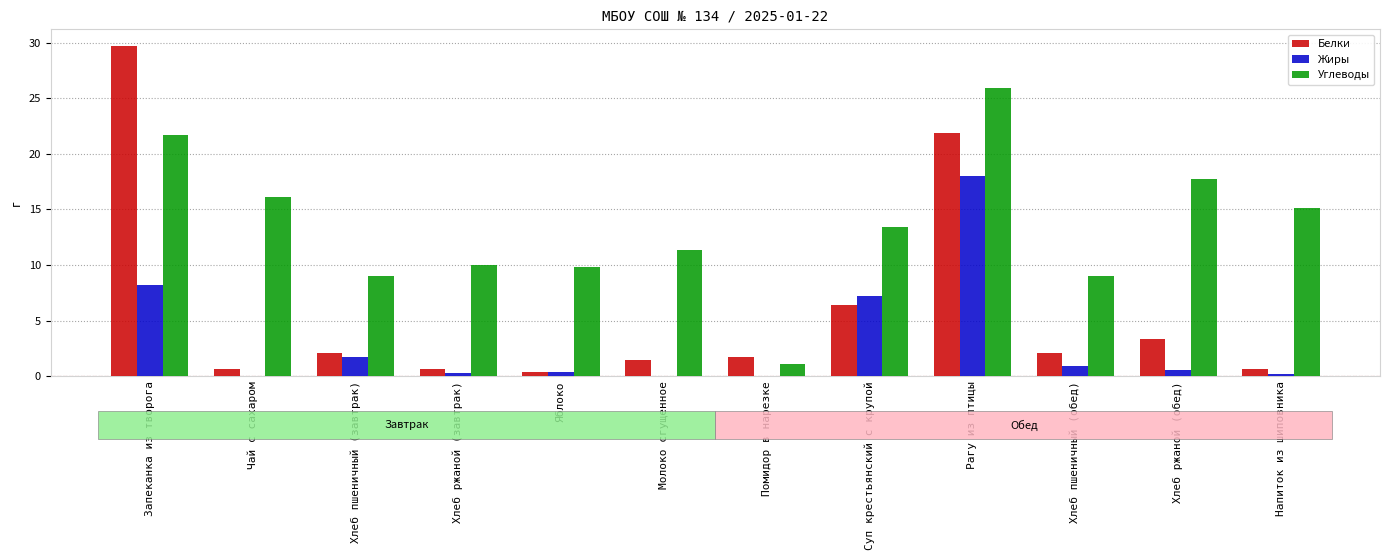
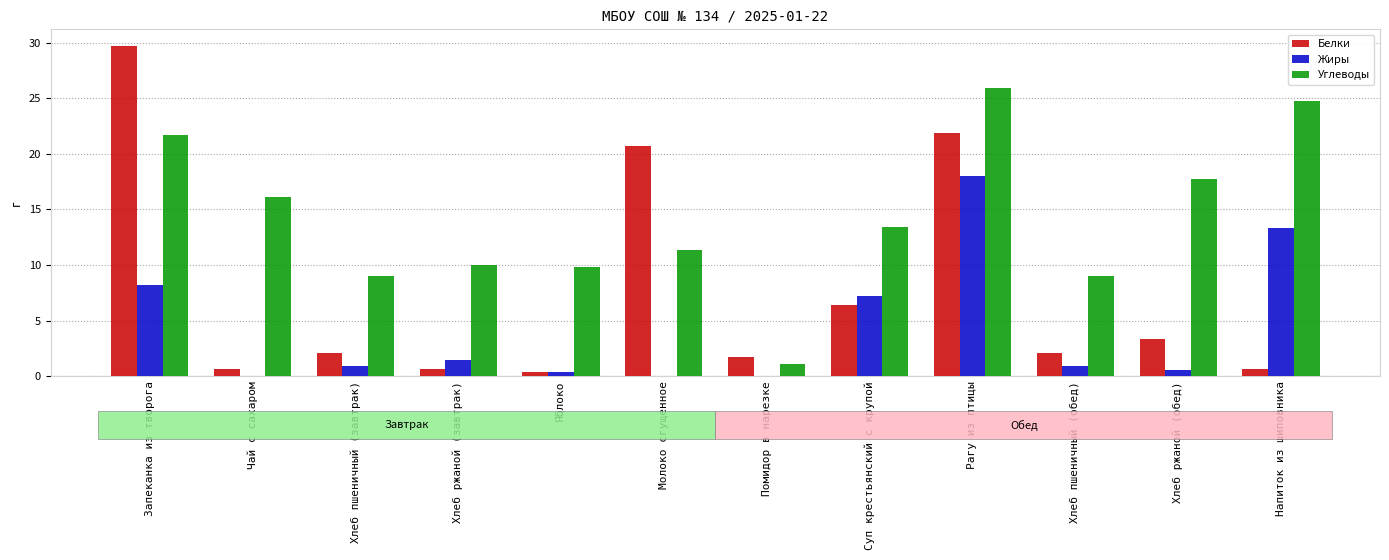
  {
    "Белки": {
      "Запеканка из творога": 29.7,
      "Чай с сахаром": 0.7,
      "Хлеб пшеничный (завтрак)": 2.1,
      "Хлеб ржаной (завтрак)": 0.7,
      "Яблоко": 0.4,
-     "Молоко сгущенное": 1.5,
+     "Молоко сгущенное": 20.7,
      "Помидор в нарезке": 1.8,
      "Суп крестьянский с крупой": 6.4,
      "Рагу из птицы": 21.9,
      "Хлеб пшеничный (обед)": 2.1,
      "Хлеб ржаной (обед)": 3.4,
      "Напиток из шиповника": 0.6
    },
    "Жиры": {
      "Запеканка из творога": 8.3,
-     "Хлеб пшеничный (завтрак)": 1.7,
-     "Хлеб ржаной (завтрак)": 0.3,
+     "Хлеб пшеничный (завтрак)": 0.9,
+     "Хлеб ржаной (завтрак)": 1.5,
      "Яблоко": 0.4,
      "Суп крестьянский с крупой": 7.2,
      "Рагу из птицы": 18.0,
      "Хлеб пшеничный (обед)": 0.9,
      "Хлеб ржаной (обед)": 0.6,
-     "Напиток из шиповника": 0.3
+     "Напиток из шиповника": 13.3
    },
    "Углеводы": {
      "Запеканка из творога": 21.7,
      "Чай с сахаром": 16.1,
      "Хлеб пшеничный (завтрак)": 9.0,
      "Хлеб ржаной (завтрак)": 10.0,
      "Яблоко": 9.8,
      "Молоко сгущенное": 11.4,
      "Помидор в нарезке": 1.1,
      "Суп крестьянский с крупой": 13.4,
      "Рагу из птицы": 25.9,
      "Хлеб пшеничный (обед)": 9.0,
      "Хлеб ржаной (обед)": 17.7,
-     "Напиток из шиповника": 15.2
+     "Напиток из шиповника": 24.8
    }
  }
